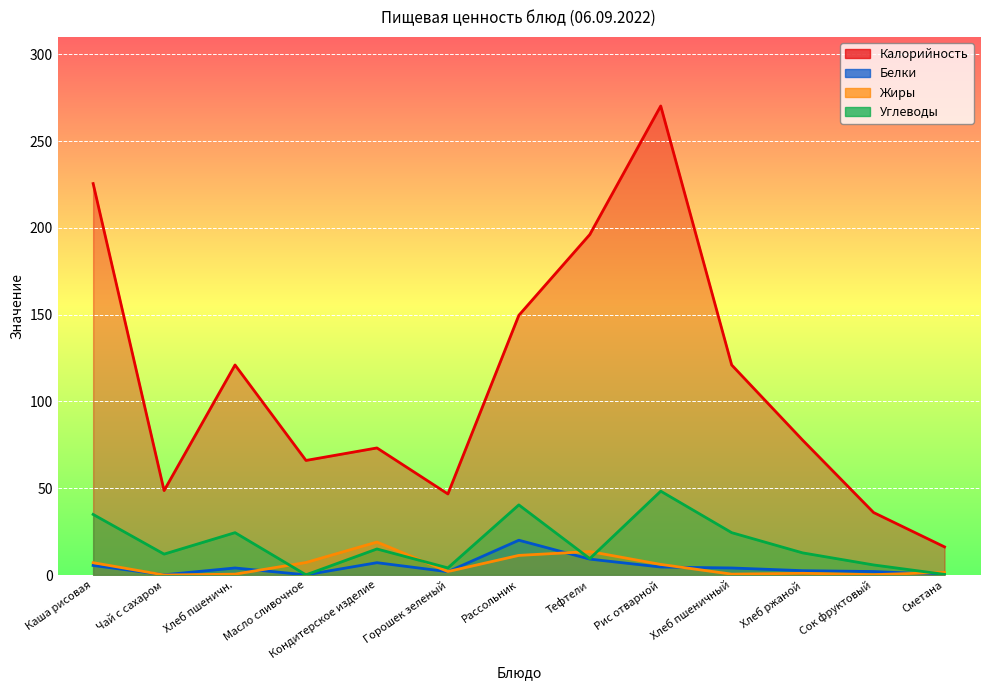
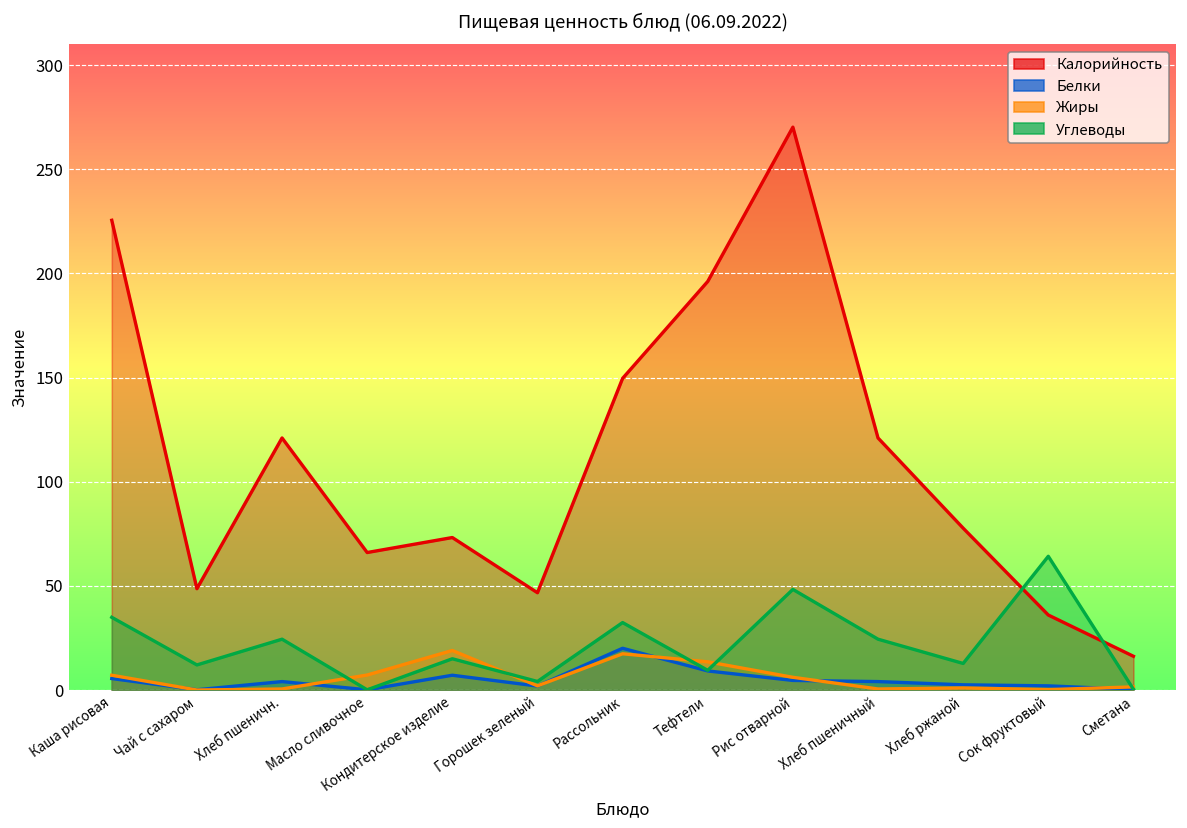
  {
    "Калорийность": {
      "Каша рисовая": 226,
      "Чай с сахаром": 49,
      "Хлеб пшеничн.": 121,
      "Масло сливочное": 66,
      "Кондитерское изделие": 73,
      "Горошек зеленый": 47,
      "Рассольник": 150,
      "Тефтели": 196,
      "Рис отварной": 270,
      "Хлеб пшеничный": 121,
      "Хлеб ржаной": 78,
      "Сок фруктовый": 36,
      "Сметана": 16
    },
    "Белки": {
      "Каша рисовая": 6,
      "Хлеб пшеничн.": 4,
      "Кондитерское изделие": 7,
      "Рассольник": 20,
      "Рис отварной": 5,
      "Хлеб пшеничный": 4,
      "Хлеб ржаной": 3,
      "Сок фруктовый": 2
    },
    "Жиры": {
      "Каша рисовая": 7,
      "Хлеб пшеничн.": 1,
      "Масло сливочное": 7,
      "Кондитерское изделие": 19,
-     "Рассольник": 11,
+     "Рассольник": 17,
      "Тефтели": 14,
      "Рис отварной": 6,
      "Хлеб пшеничный": 1,
      "Хлеб ржаной": 1,
      "Сок фруктовый": 0
    },
    "Углеводы": {
      "Каша рисовая": 35,
      "Чай с сахаром": 12,
      "Хлеб пшеничн.": 24,
      "Кондитерское изделие": 15,
      "Горошек зеленый": 4,
-     "Рассольник": 40,
+     "Рассольник": 32,
      "Рис отварной": 48,
      "Хлеб пшеничный": 24,
      "Хлеб ржаной": 13,
-     "Сок фруктовый": 6
+     "Сок фруктовый": 64
    }
  }
